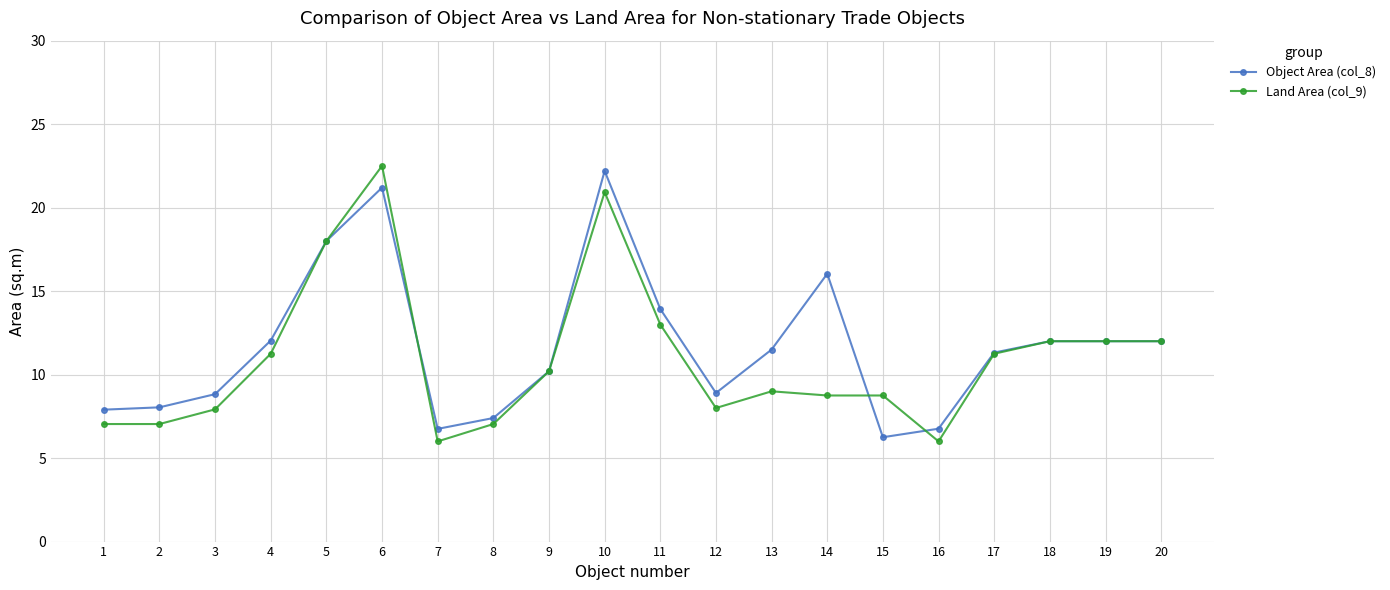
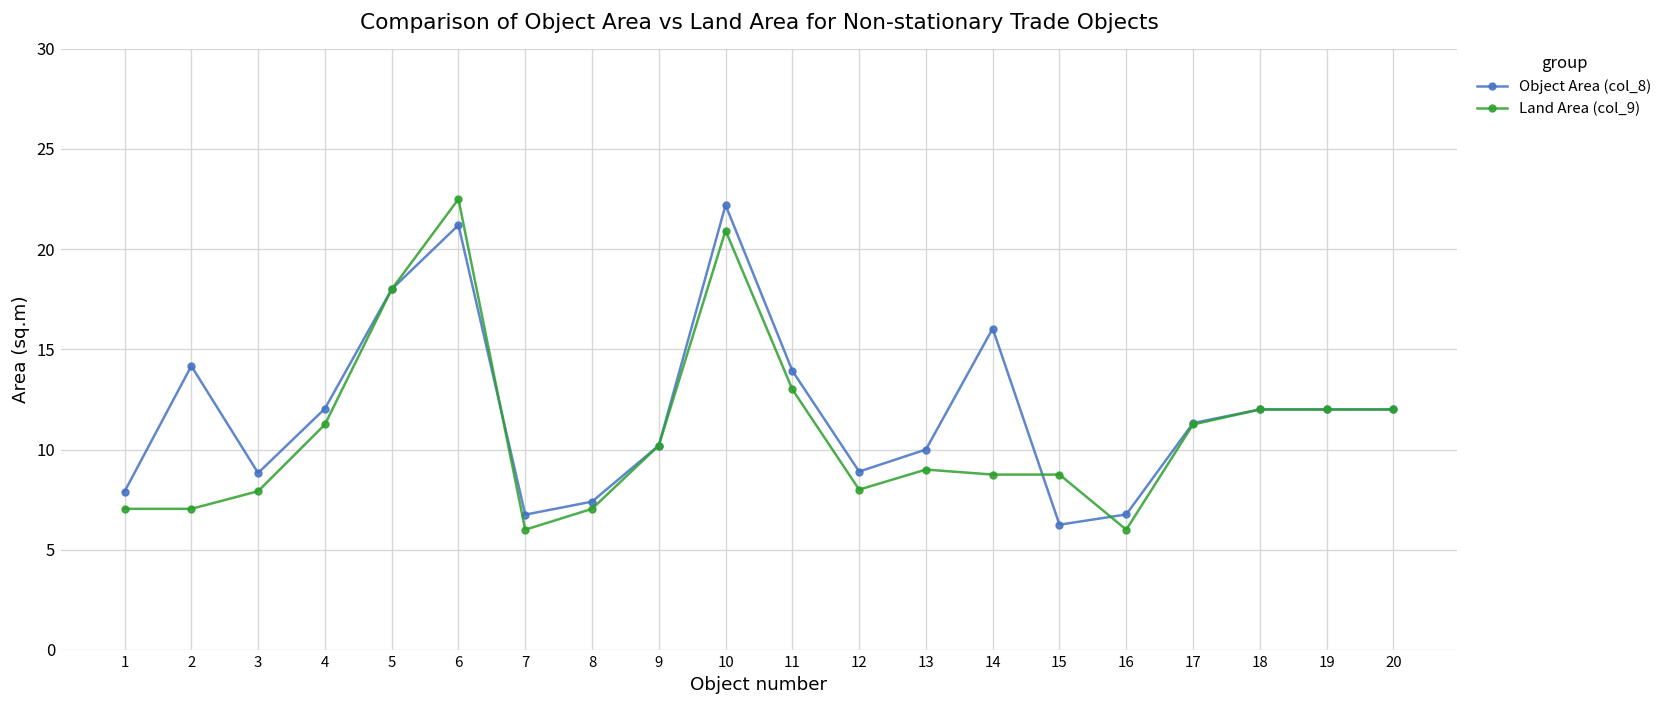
  {
    "Object Area (col_8)": {
      "1": 7.9,
-     "2": 8.0,
+     "2": 14.2,
      "3": 8.8,
      "4": 12.0,
      "6": 21.2,
      "7": 6.8,
      "8": 7.4,
      "10": 22.2,
      "11": 13.9,
      "12": 8.9,
-     "13": 11.5,
+     "13": 10.0,
      "14": 16.0,
      "15": 6.3,
      "16": 6.8
    },
    "Land Area (col_9)": {
      "1": 7.0,
      "2": 7.0,
      "3": 7.9,
      "4": 11.3,
      "6": 22.5,
      "7": 6.0,
      "8": 7.0,
      "10": 20.9,
      "11": 13.0,
      "12": 8.0,
      "13": 9.0,
      "14": 8.8,
      "15": 8.8,
      "16": 6.0
    }
  }
